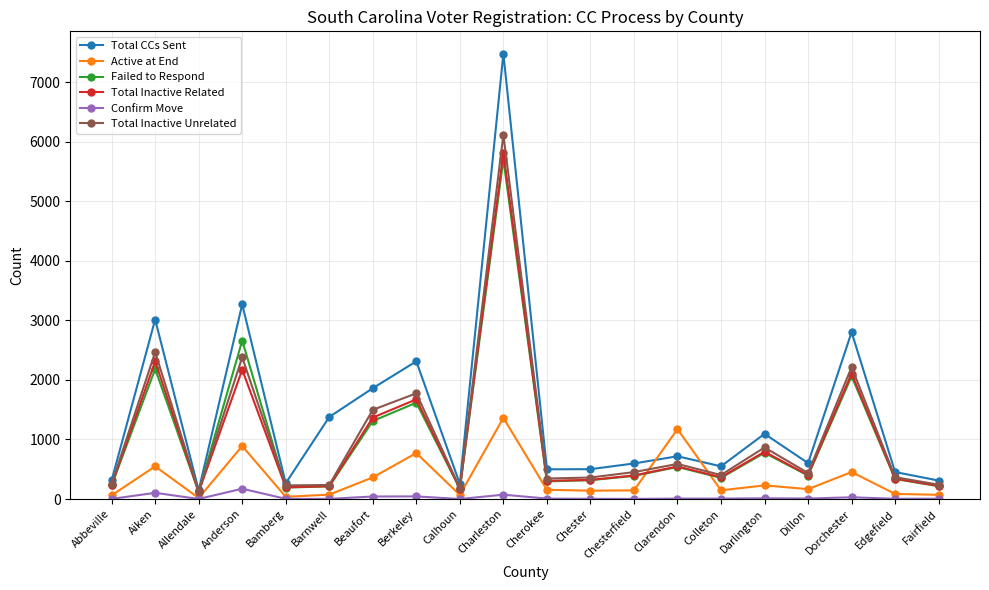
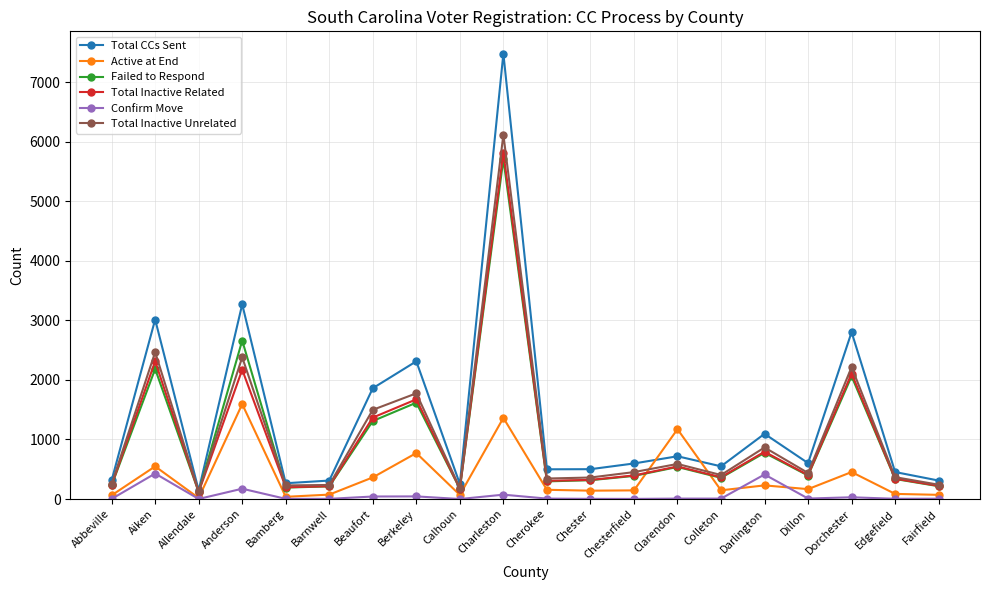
  {
    "Total CCs Sent": {
      "Abbeville": 300,
      "Aiken": 3000,
      "Anderson": 3300,
-     "Barnwell": 1400,
+     "Barnwell": 300,
      "Beaufort": 1900,
      "Berkeley": 2300,
      "Calhoun": 300,
      "Charleston": 7500,
      "Cherokee": 500,
      "Chester": 500,
      "Chesterfield": 600,
      "Clarendon": 700,
      "Colleton": 500,
      "Darlington": 1100,
      "Dillon": 600,
      "Dorchester": 2800,
      "Edgefield": 500,
      "Fairfield": 300
    },
    "Active at End": {
      "Abbeville": 100,
      "Aiken": 500,
-     "Anderson": 900,
+     "Anderson": 1600,
      "Barnwell": 100,
      "Beaufort": 400,
      "Berkeley": 800,
      "Calhoun": 100,
      "Charleston": 1400,
      "Cherokee": 200,
      "Chester": 100,
      "Chesterfield": 100,
      "Clarendon": 1200,
      "Colleton": 100,
      "Darlington": 200,
      "Dillon": 200,
      "Dorchester": 500,
      "Edgefield": 100,
      "Fairfield": 100
    },
    "Failed to Respond": {
      "Aiken": 2200,
      "Anderson": 2700,
      "Beaufort": 1300,
      "Berkeley": 1600,
      "Charleston": 5700,
      "Dorchester": 2100
    },
    "Total Inactive Related": {
      "Aiken": 2300,
      "Anderson": 2200,
      "Beaufort": 1400,
      "Berkeley": 1700,
      "Charleston": 5800,
      "Dorchester": 2100
    },
    "Confirm Move": {
      "Abbeville": 0,
-     "Aiken": 100,
+     "Aiken": 400,
      "Anderson": 200,
      "Barnwell": 0,
      "Beaufort": 0,
      "Berkeley": 0,
      "Calhoun": 0,
      "Charleston": 100,
      "Cherokee": 0,
      "Chester": 0,
      "Chesterfield": 0,
      "Clarendon": 0,
      "Colleton": 0,
-     "Darlington": 0,
+     "Darlington": 400,
      "Dillon": 0,
      "Dorchester": 0,
      "Edgefield": 0,
      "Fairfield": 0
    },
    "Total Inactive Unrelated": {
      "Aiken": 2500,
      "Anderson": 2400,
      "Beaufort": 1500,
      "Berkeley": 1800,
      "Charleston": 6100,
      "Chesterfield": 500,
      "Darlington": 900,
      "Dorchester": 2200
    }
  }
